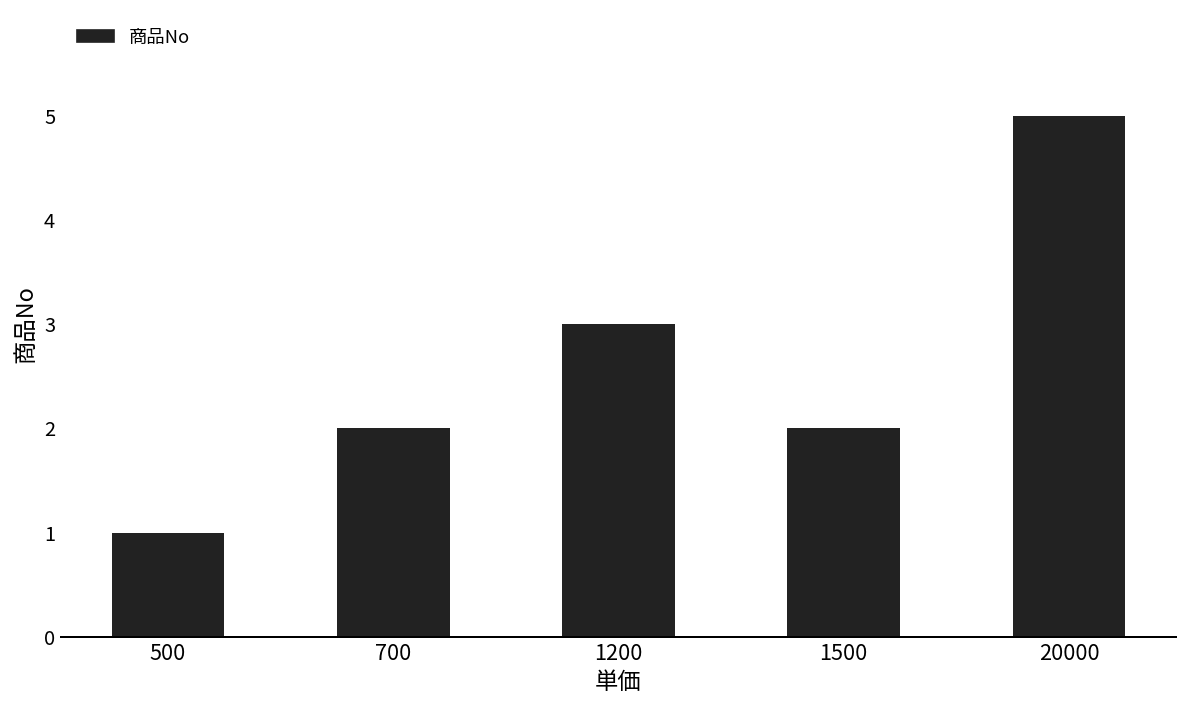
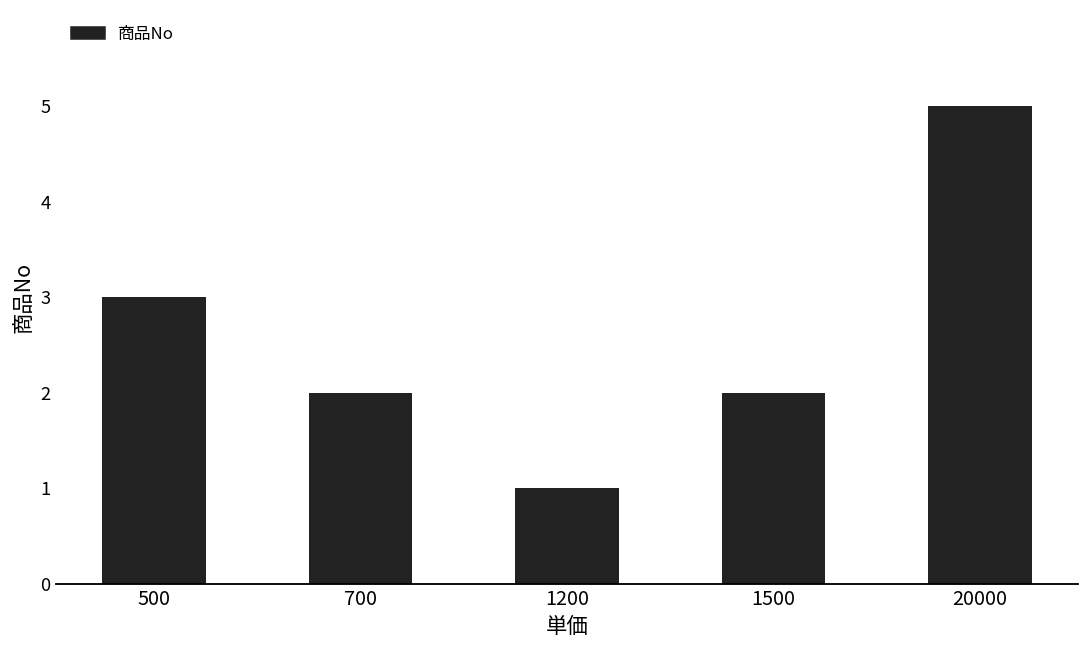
  {
-   "500": 1,
+   "500": 3,
    "700": 2,
-   "1200": 3,
+   "1200": 1,
    "1500": 2,
    "20000": 5
  }
